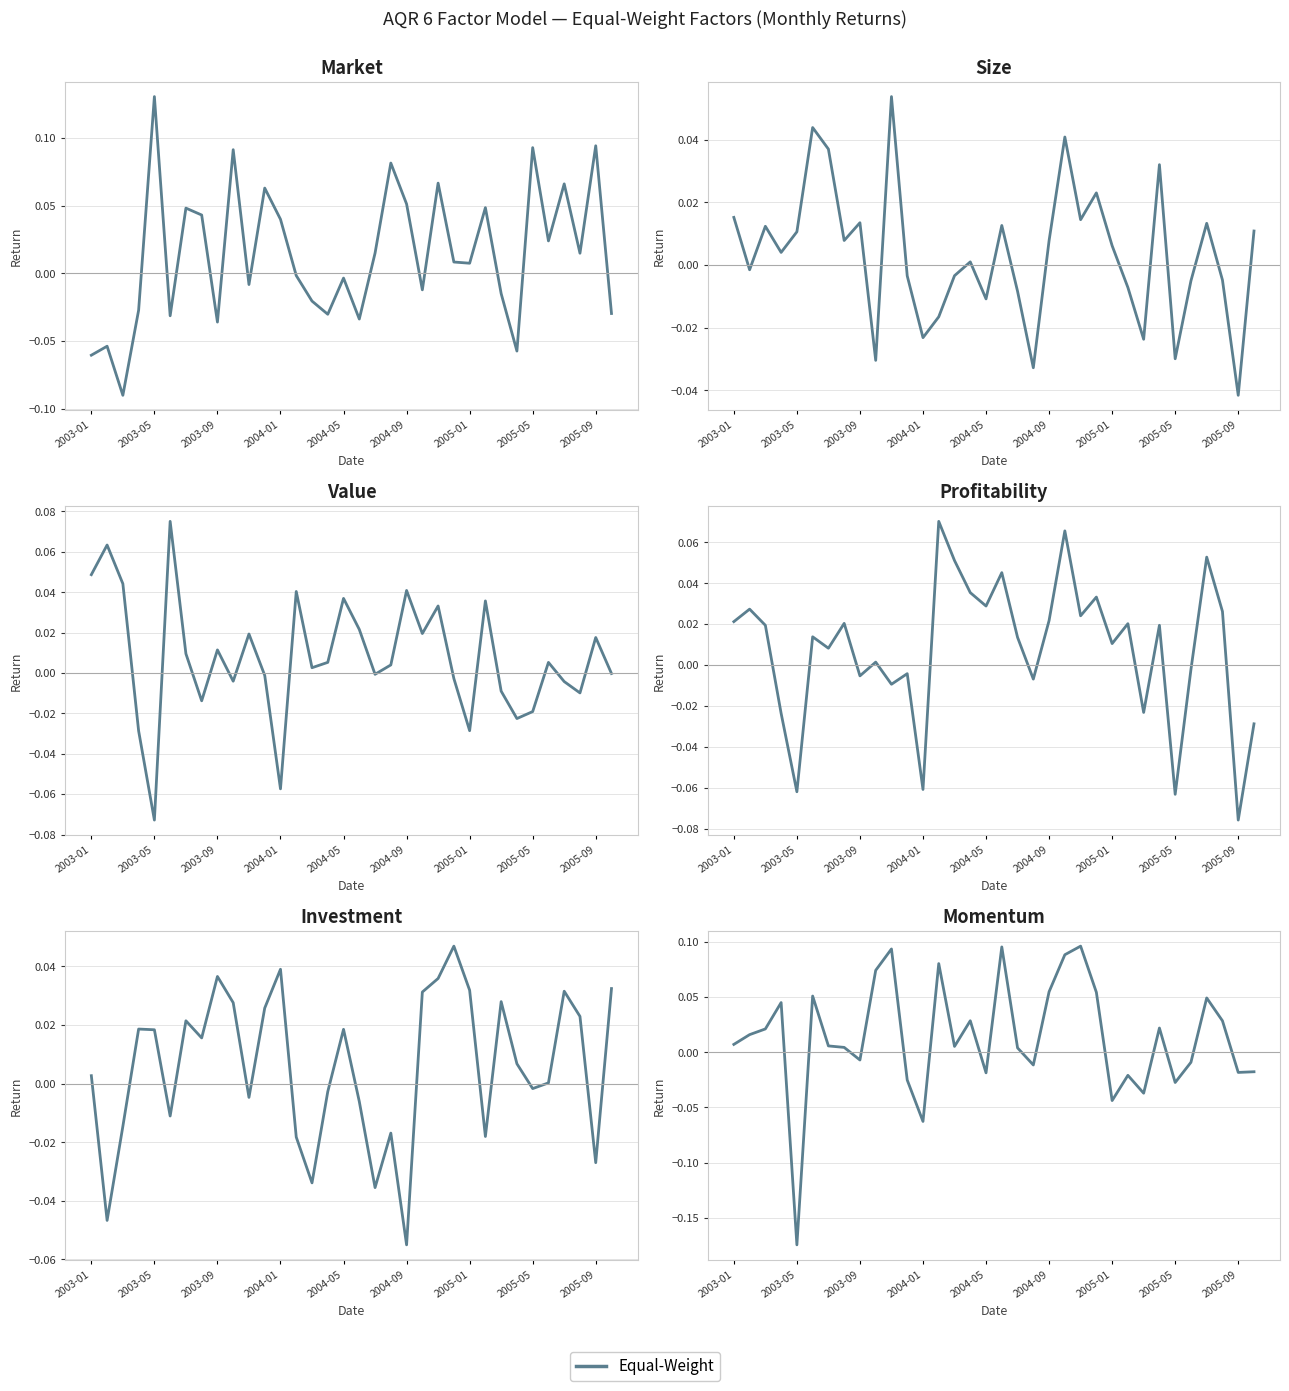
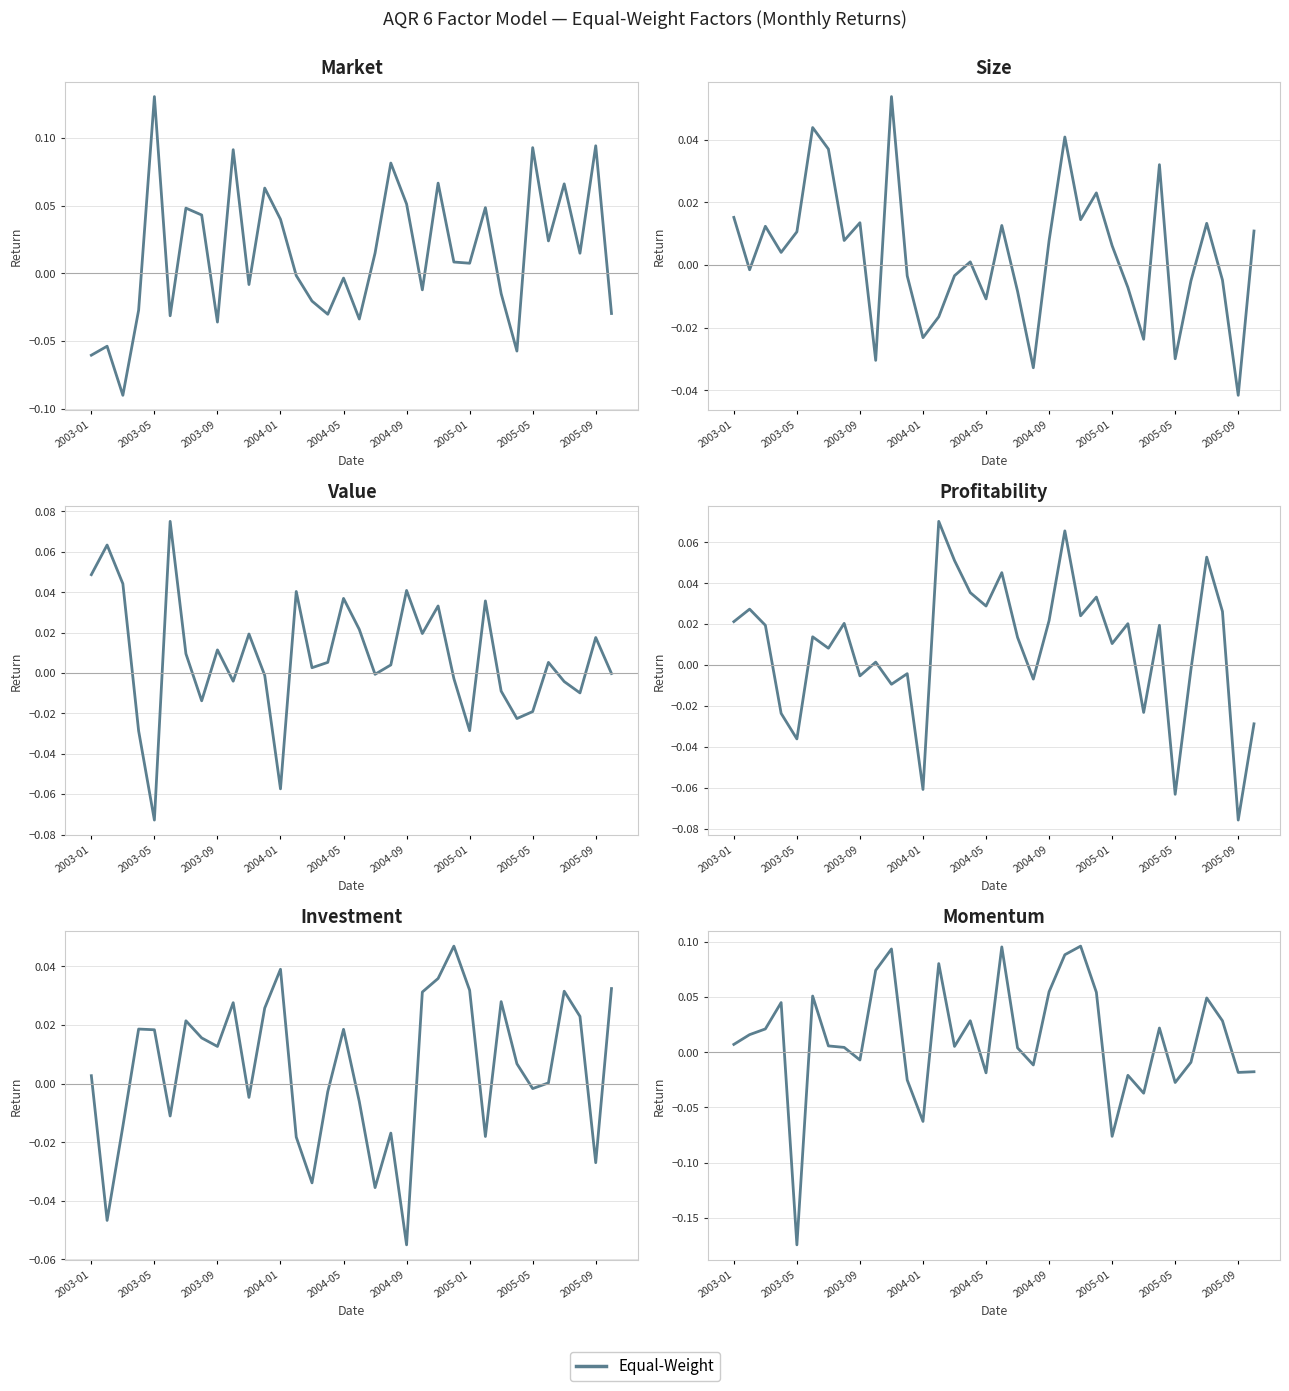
  {
    "Market": {
      "2003-01": -0.060,
      "2003-05": 0.130,
      "2003-09": -0.036,
      "2004-01": 0.040,
      "2004-05": -0.004,
      "2004-09": 0.051,
      "2005-01": 0.007,
      "2005-05": 0.093,
      "2005-09": 0.094
    },
    "Size": {
      "2003-01": 0.015,
      "2003-05": 0.011,
      "2003-09": 0.014,
      "2004-01": -0.023,
      "2004-05": -0.011,
      "2004-09": 0.008,
      "2005-01": 0.006,
      "2005-05": -0.030,
      "2005-09": -0.042
    },
    "Value": {
      "2003-01": 0.049,
      "2003-05": -0.073,
      "2003-09": 0.011,
      "2004-01": -0.057,
      "2004-05": 0.037,
      "2004-09": 0.041,
      "2005-01": -0.029,
      "2005-05": -0.019,
      "2005-09": 0.018
    },
    "Profitability": {
      "2003-01": 0.021,
-     "2003-05": -0.062,
+     "2003-05": -0.036,
      "2003-09": -0.005,
      "2004-01": -0.061,
      "2004-05": 0.029,
      "2004-09": 0.022,
      "2005-01": 0.010,
      "2005-05": -0.063,
      "2005-09": -0.076
    },
    "Investment": {
      "2003-01": 0.003,
      "2003-05": 0.018,
-     "2003-09": 0.037,
+     "2003-09": 0.013,
      "2004-01": 0.039,
      "2004-05": 0.019,
      "2004-09": -0.055,
      "2005-01": 0.032,
      "2005-05": -0.002,
      "2005-09": -0.027
    },
    "Momentum": {
      "2003-01": 0.007,
      "2003-05": -0.174,
      "2003-09": -0.007,
      "2004-01": -0.063,
      "2004-05": -0.019,
      "2004-09": 0.055,
-     "2005-01": -0.044,
+     "2005-01": -0.076,
      "2005-05": -0.027,
      "2005-09": -0.018
    }
  }
